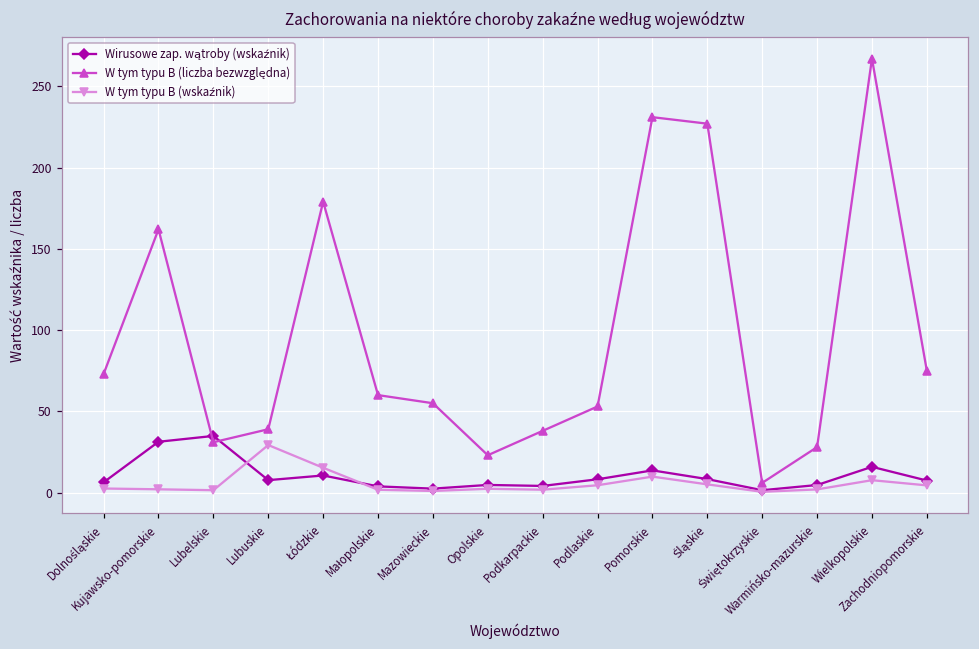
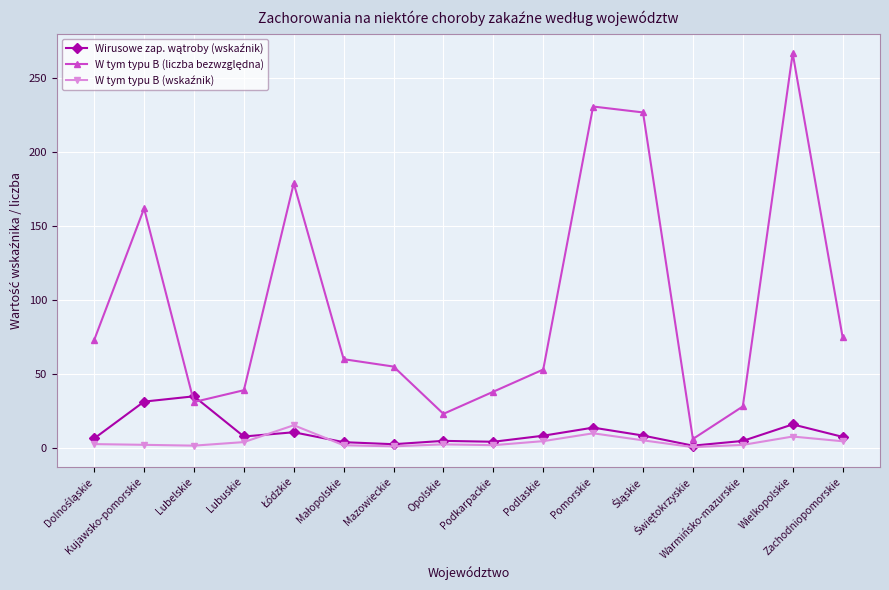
  {
    "Wirusowe zap. wątroby (wskaźnik)": {
      "Dolnośląskie": 6,
      "Kujawsko-pomorskie": 31,
      "Lubelskie": 35,
      "Lubuskie": 8,
      "Łódzkie": 11,
      "Małopolskie": 4,
      "Opolskie": 5,
      "Podkarpackie": 4,
      "Podlaskie": 8,
      "Pomorskie": 14,
      "Śląskie": 8,
      "Warmińsko-mazurskie": 5,
      "Wielkopolskie": 16,
      "Zachodniopomorskie": 7
    },
    "W tym typu B (liczba bezwzględna)": {
      "Dolnośląskie": 73,
      "Kujawsko-pomorskie": 162,
      "Lubelskie": 31,
      "Lubuskie": 39,
      "Łódzkie": 179,
      "Małopolskie": 60,
      "Mazowieckie": 55,
      "Opolskie": 23,
      "Podkarpackie": 38,
      "Podlaskie": 53,
      "Pomorskie": 231,
      "Śląskie": 227,
      "Świętokrzyskie": 6,
      "Warmińsko-mazurskie": 28,
      "Wielkopolskie": 267,
      "Zachodniopomorskie": 75
    },
    "W tym typu B (wskaźnik)": {
      "Dolnośląskie": 3,
      "Kujawsko-pomorskie": 2,
      "Lubelskie": 1,
-     "Lubuskie": 29,
+     "Lubuskie": 4,
      "Łódzkie": 15,
      "Małopolskie": 2,
      "Opolskie": 2,
      "Podkarpackie": 2,
      "Podlaskie": 5,
      "Pomorskie": 10,
      "Śląskie": 5,
      "Warmińsko-mazurskie": 2,
      "Wielkopolskie": 8,
      "Zachodniopomorskie": 4
    }
  }
